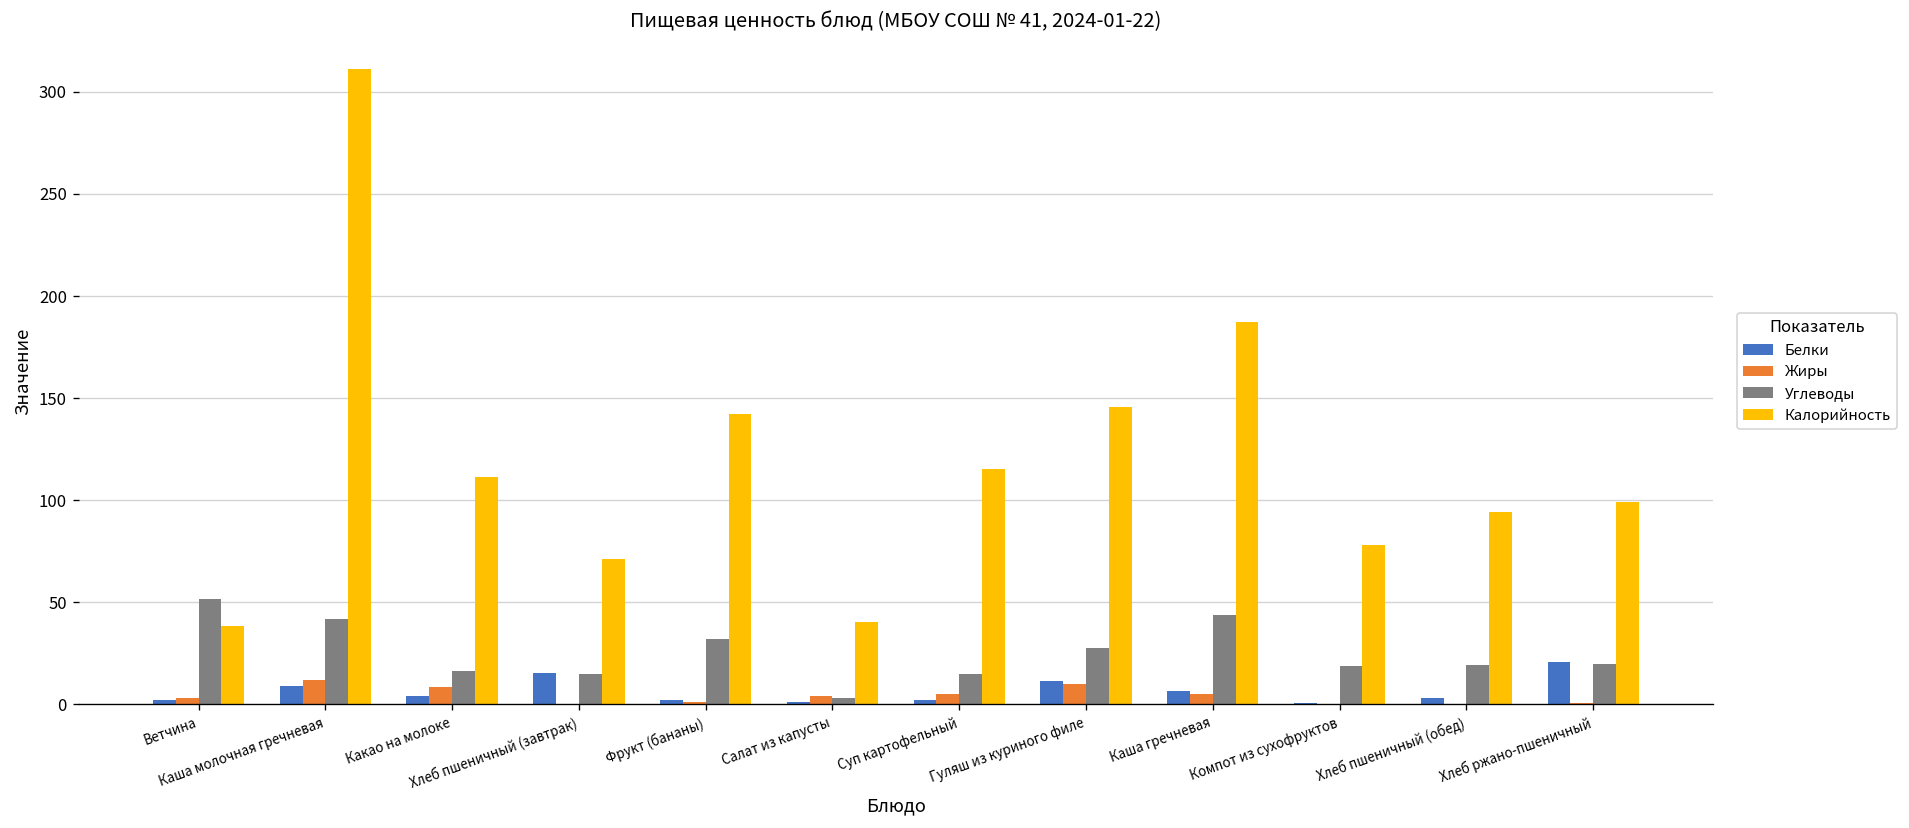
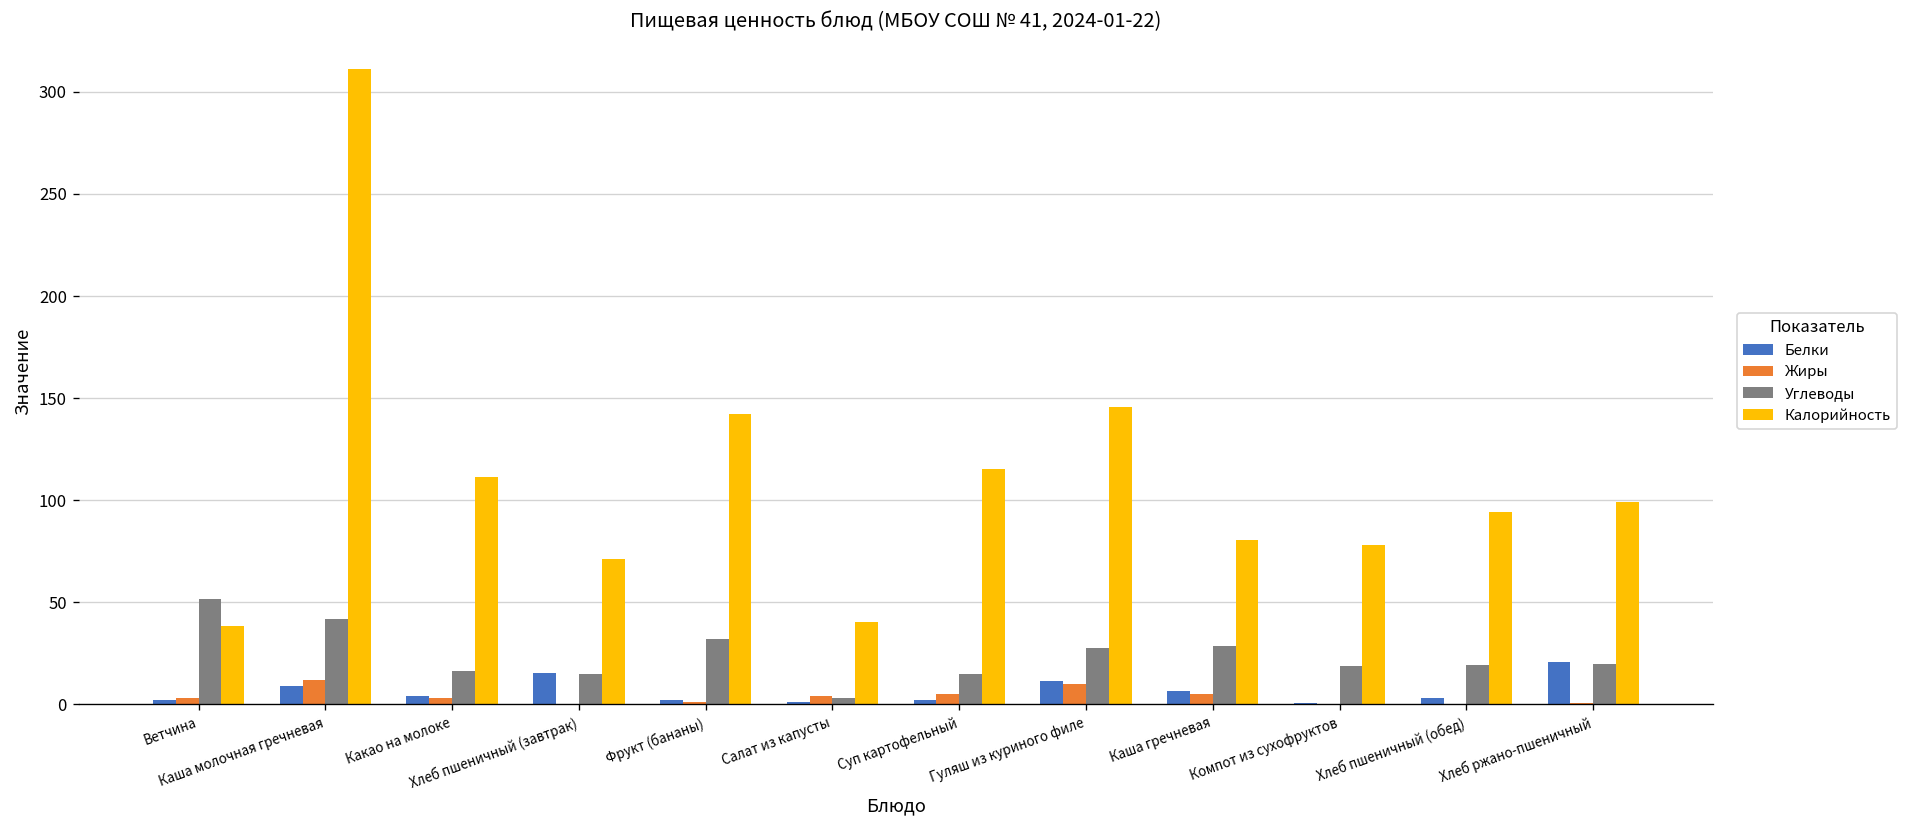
  {
    "Белки": {
      "Ветчина": 2,
      "Каша молочная гречневая": 9,
      "Какао на молоке": 4,
      "Хлеб пшеничный (завтрак)": 16,
      "Фрукт (бананы)": 2,
      "Суп картофельный": 2,
      "Гуляш из куриного филе": 11,
      "Каша гречневая": 6,
      "Хлеб пшеничный (обед)": 3,
      "Хлеб ржано-пшеничный": 21
    },
    "Жиры": {
      "Ветчина": 3,
      "Каша молочная гречневая": 12,
-     "Какао на молоке": 8,
+     "Какао на молоке": 3,
      "Салат из капусты": 4,
      "Суп картофельный": 5,
      "Гуляш из куриного филе": 10,
      "Каша гречневая": 5
    },
    "Углеводы": {
      "Ветчина": 52,
      "Каша молочная гречневая": 42,
      "Какао на молоке": 16,
      "Хлеб пшеничный (завтрак)": 15,
      "Фрукт (бананы)": 32,
      "Салат из капусты": 3,
      "Суп картофельный": 15,
      "Гуляш из куриного филе": 28,
-     "Каша гречневая": 44,
+     "Каша гречневая": 29,
      "Компот из сухофруктов": 19,
      "Хлеб пшеничный (обед)": 19,
      "Хлеб ржано-пшеничный": 20
    },
    "Калорийность": {
      "Ветчина": 38,
      "Каша молочная гречневая": 311,
      "Какао на молоке": 111,
      "Хлеб пшеничный (завтрак)": 71,
      "Фрукт (бананы)": 142,
      "Салат из капусты": 40,
      "Суп картофельный": 115,
      "Гуляш из куриного филе": 146,
-     "Каша гречневая": 187,
+     "Каша гречневая": 80,
      "Компот из сухофруктов": 78,
      "Хлеб пшеничный (обед)": 94,
      "Хлеб ржано-пшеничный": 99
    }
  }
